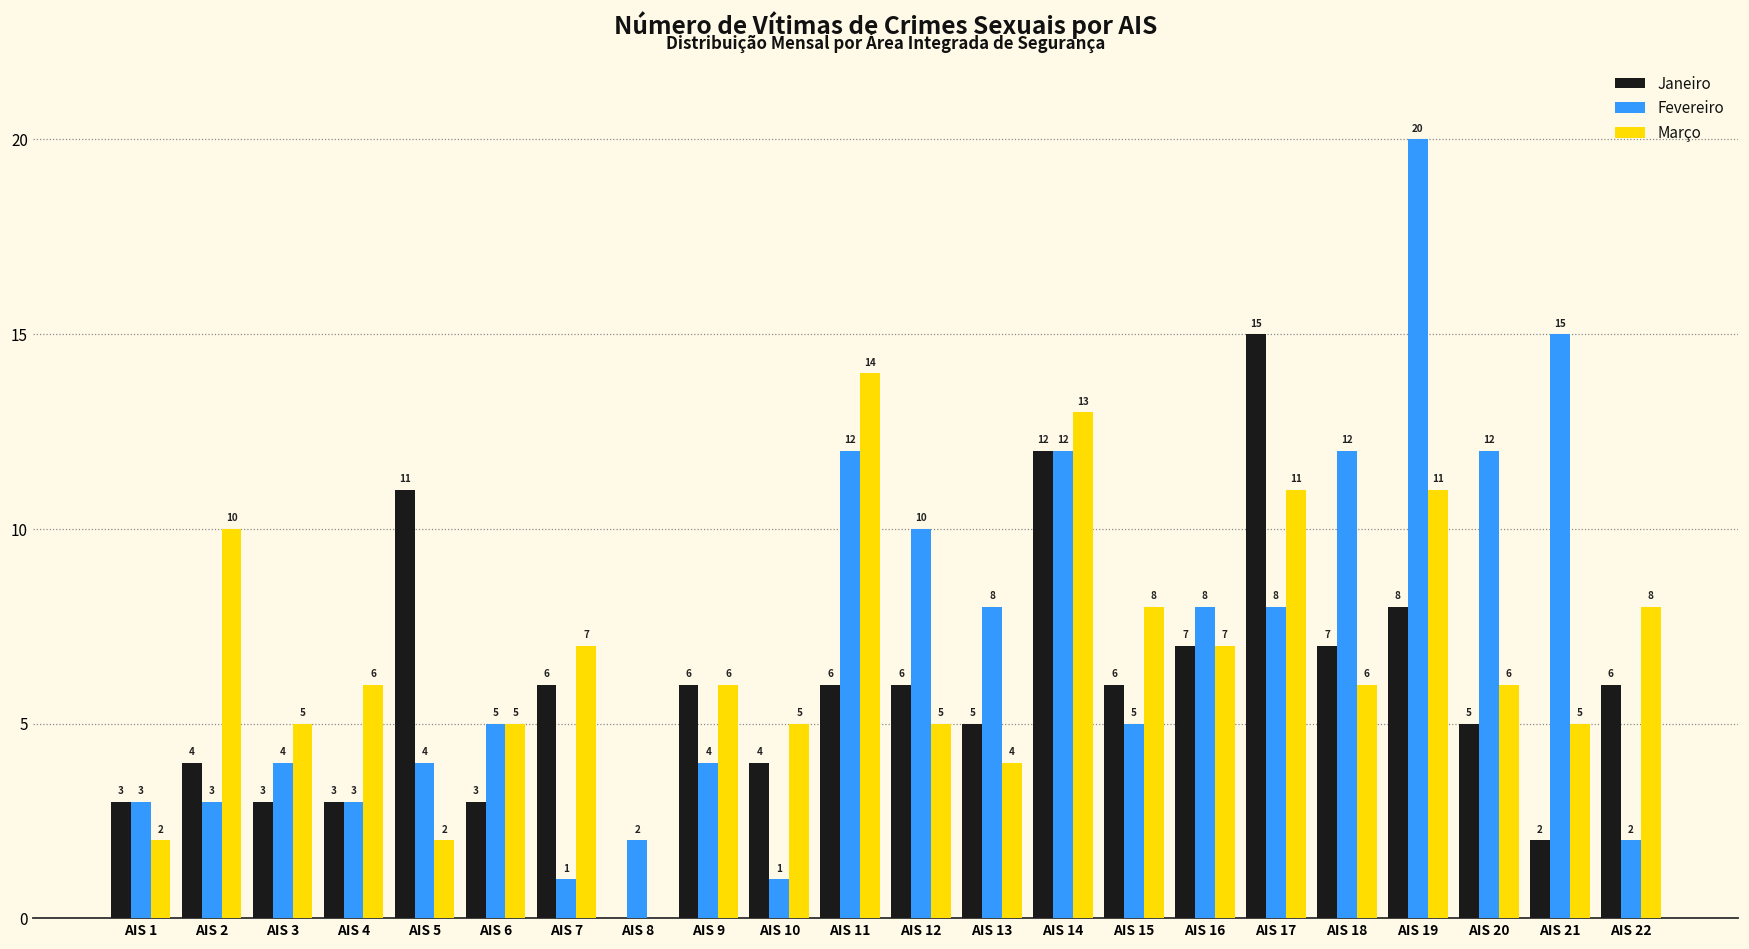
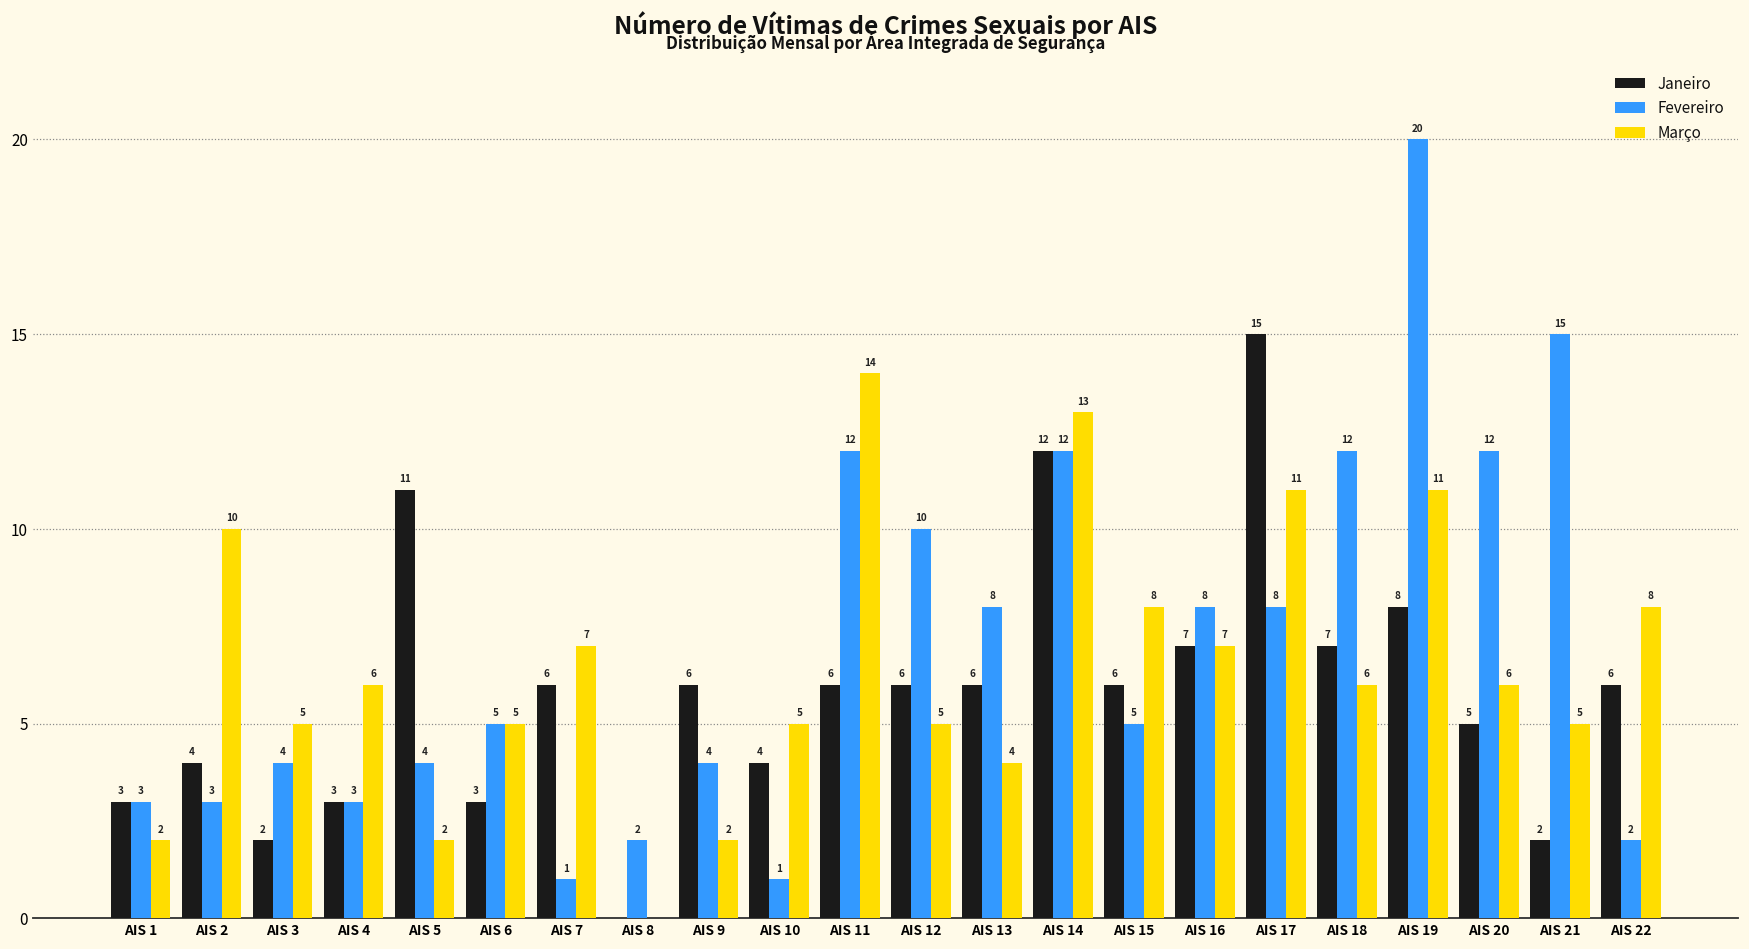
  {
    "Janeiro": {
      "AIS 1": 3,
      "AIS 2": 4,
-     "AIS 3": 3,
+     "AIS 3": 2,
      "AIS 4": 3,
      "AIS 5": 11,
      "AIS 6": 3,
      "AIS 7": 6,
      "AIS 9": 6,
      "AIS 10": 4,
      "AIS 11": 6,
      "AIS 12": 6,
-     "AIS 13": 5,
+     "AIS 13": 6,
      "AIS 14": 12,
      "AIS 15": 6,
      "AIS 16": 7,
      "AIS 17": 15,
      "AIS 18": 7,
      "AIS 19": 8,
      "AIS 20": 5,
      "AIS 21": 2,
      "AIS 22": 6
    },
    "Fevereiro": {
      "AIS 1": 3,
      "AIS 2": 3,
      "AIS 3": 4,
      "AIS 4": 3,
      "AIS 5": 4,
      "AIS 6": 5,
      "AIS 7": 1,
      "AIS 8": 2,
      "AIS 9": 4,
      "AIS 10": 1,
      "AIS 11": 12,
      "AIS 12": 10,
      "AIS 13": 8,
      "AIS 14": 12,
      "AIS 15": 5,
      "AIS 16": 8,
      "AIS 17": 8,
      "AIS 18": 12,
      "AIS 19": 20,
      "AIS 20": 12,
      "AIS 21": 15,
      "AIS 22": 2
    },
    "Março": {
      "AIS 1": 2,
      "AIS 2": 10,
      "AIS 3": 5,
      "AIS 4": 6,
      "AIS 5": 2,
      "AIS 6": 5,
      "AIS 7": 7,
-     "AIS 9": 6,
+     "AIS 9": 2,
      "AIS 10": 5,
      "AIS 11": 14,
      "AIS 12": 5,
      "AIS 13": 4,
      "AIS 14": 13,
      "AIS 15": 8,
      "AIS 16": 7,
      "AIS 17": 11,
      "AIS 18": 6,
      "AIS 19": 11,
      "AIS 20": 6,
      "AIS 21": 5,
      "AIS 22": 8
    }
  }
